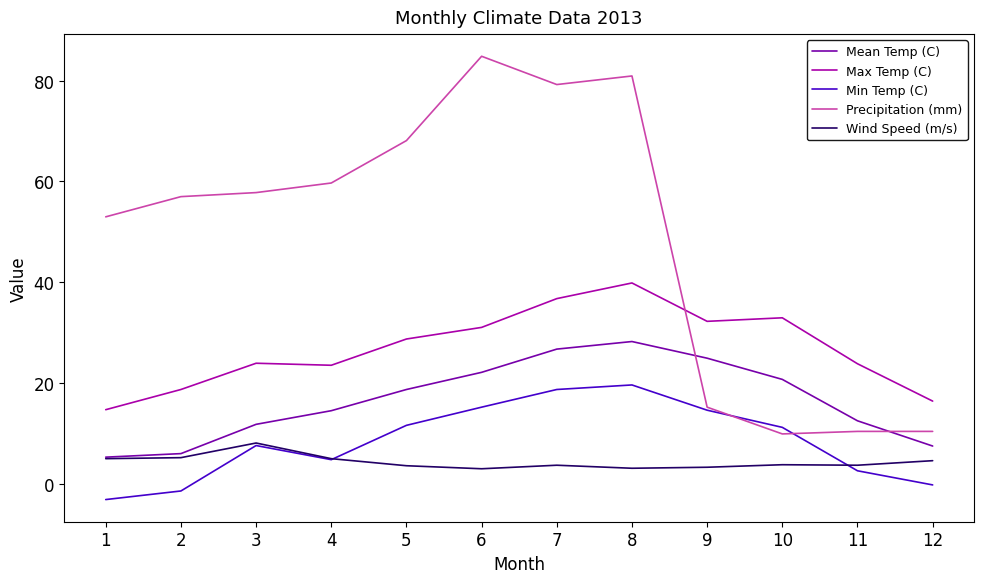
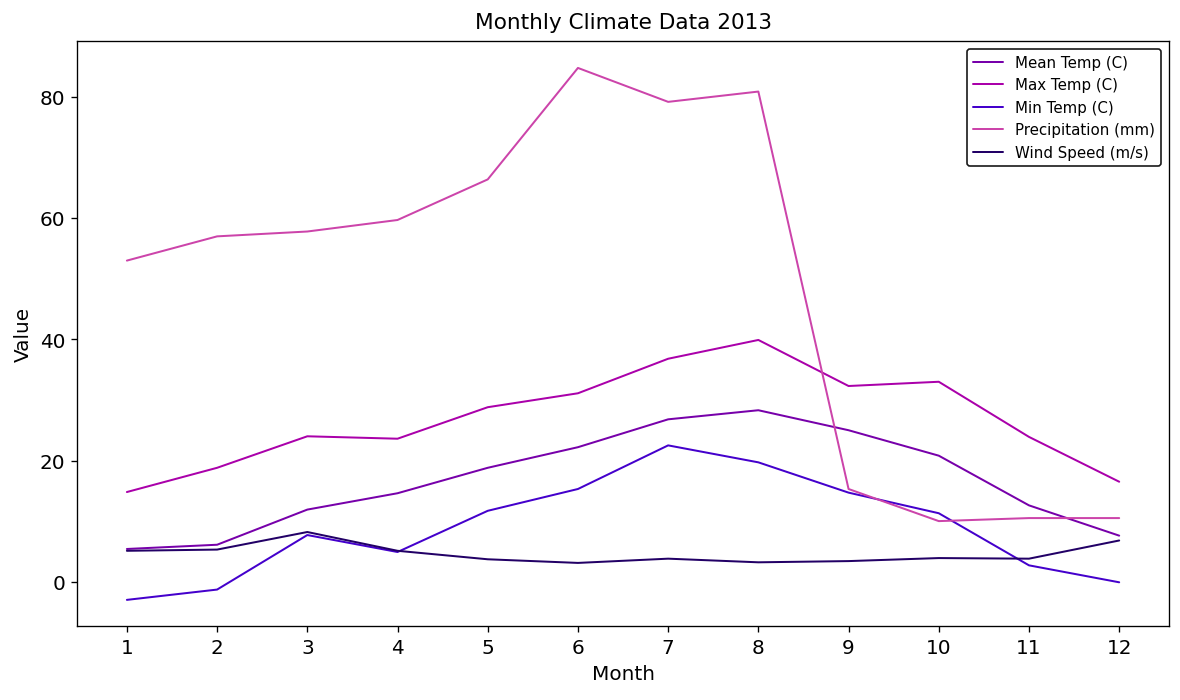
  {
    "Min Temp (C)": {
      "1": -3,
      "2": -1,
      "5": 12,
      "6": 15,
-     "7": 19,
+     "7": 23,
      "8": 20,
      "9": 15,
      "10": 11,
      "11": 3,
      "12": 0
    },
    "Precipitation (mm)": {
      "1": 53,
      "2": 57,
      "3": 58,
      "4": 60,
-     "5": 68,
+     "5": 66,
      "6": 85,
      "7": 79,
      "8": 81,
      "9": 15,
      "10": 10,
      "11": 11,
      "12": 11
    },
    "Wind Speed (m/s)": {
      "2": 5,
      "5": 4,
      "6": 3,
      "7": 4,
      "8": 3,
      "9": 3,
      "10": 4,
      "11": 4,
-     "12": 5
+     "12": 7
    }
  }
